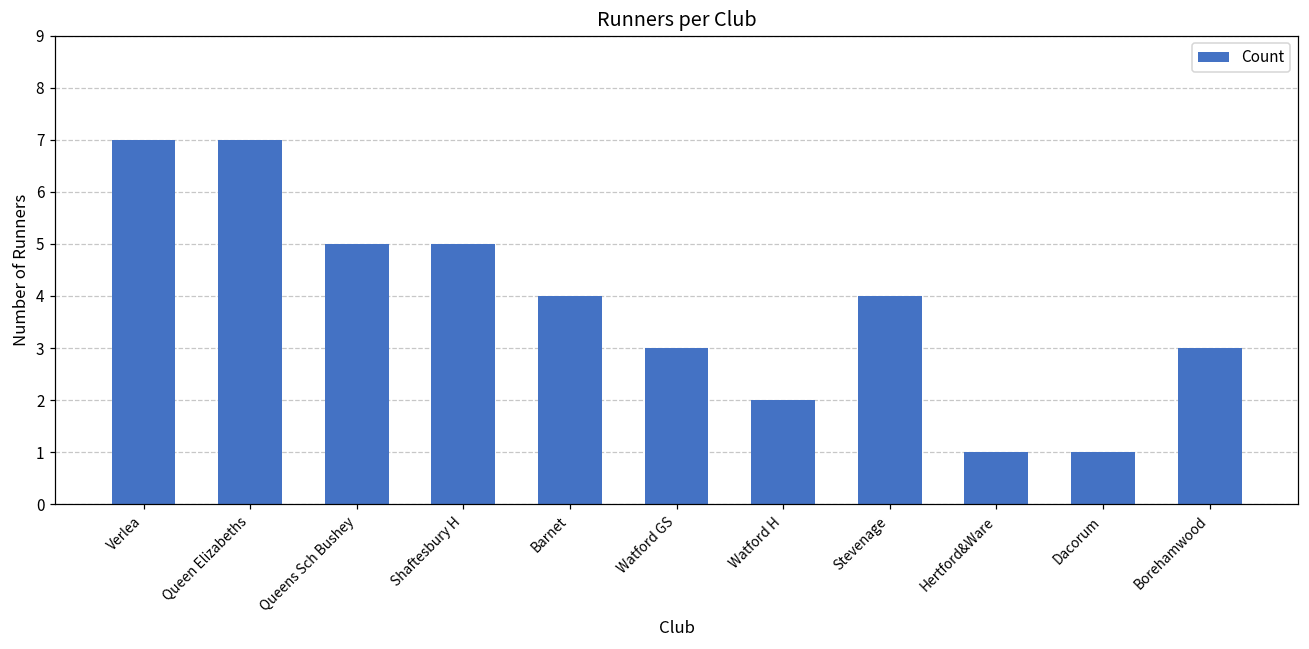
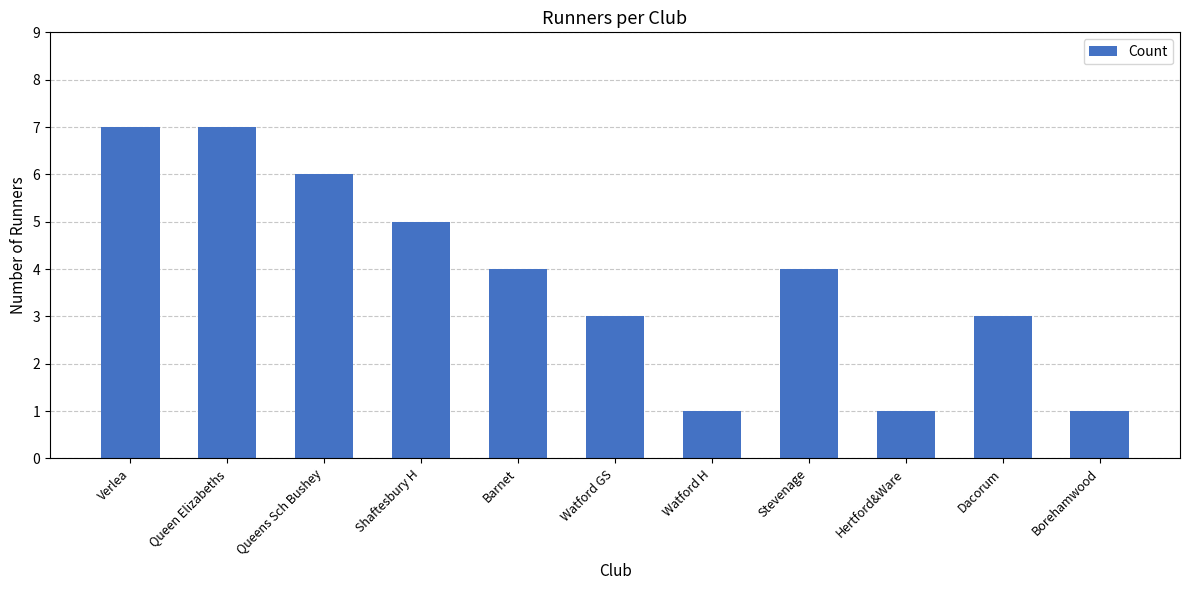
  {
    "Verlea": 7,
    "Queen Elizabeths": 7,
-   "Queens Sch Bushey": 5,
+   "Queens Sch Bushey": 6,
    "Shaftesbury H": 5,
    "Barnet": 4,
    "Watford GS": 3,
-   "Watford H": 2,
+   "Watford H": 1,
    "Stevenage": 4,
    "Hertford&Ware": 1,
-   "Dacorum": 1,
-   "Borehamwood": 3
+   "Dacorum": 3,
+   "Borehamwood": 1
  }
